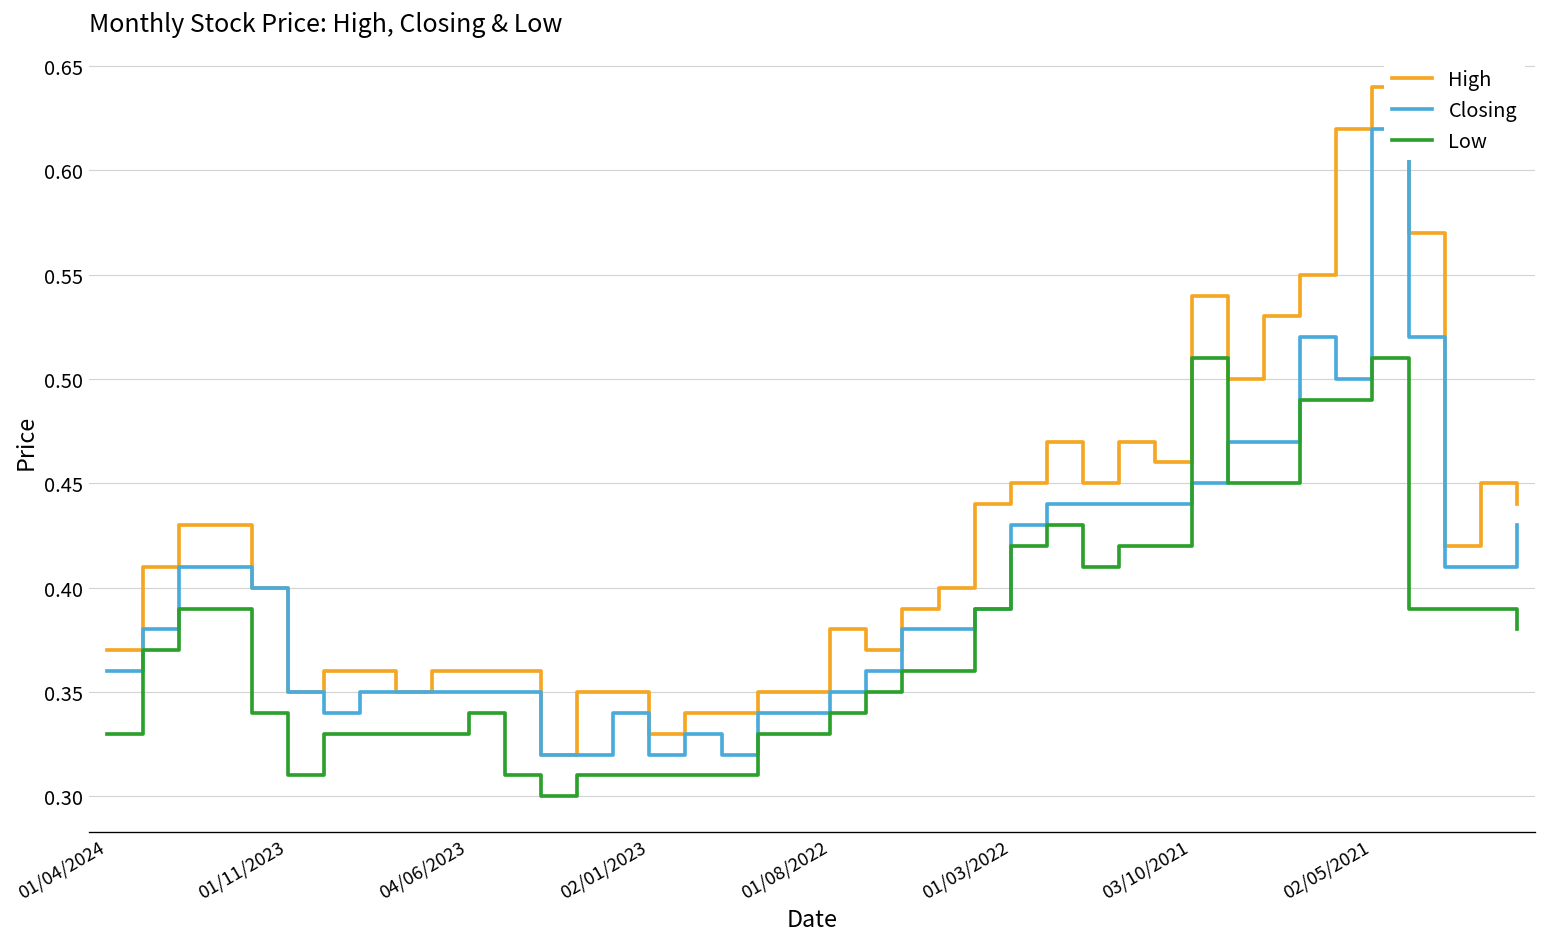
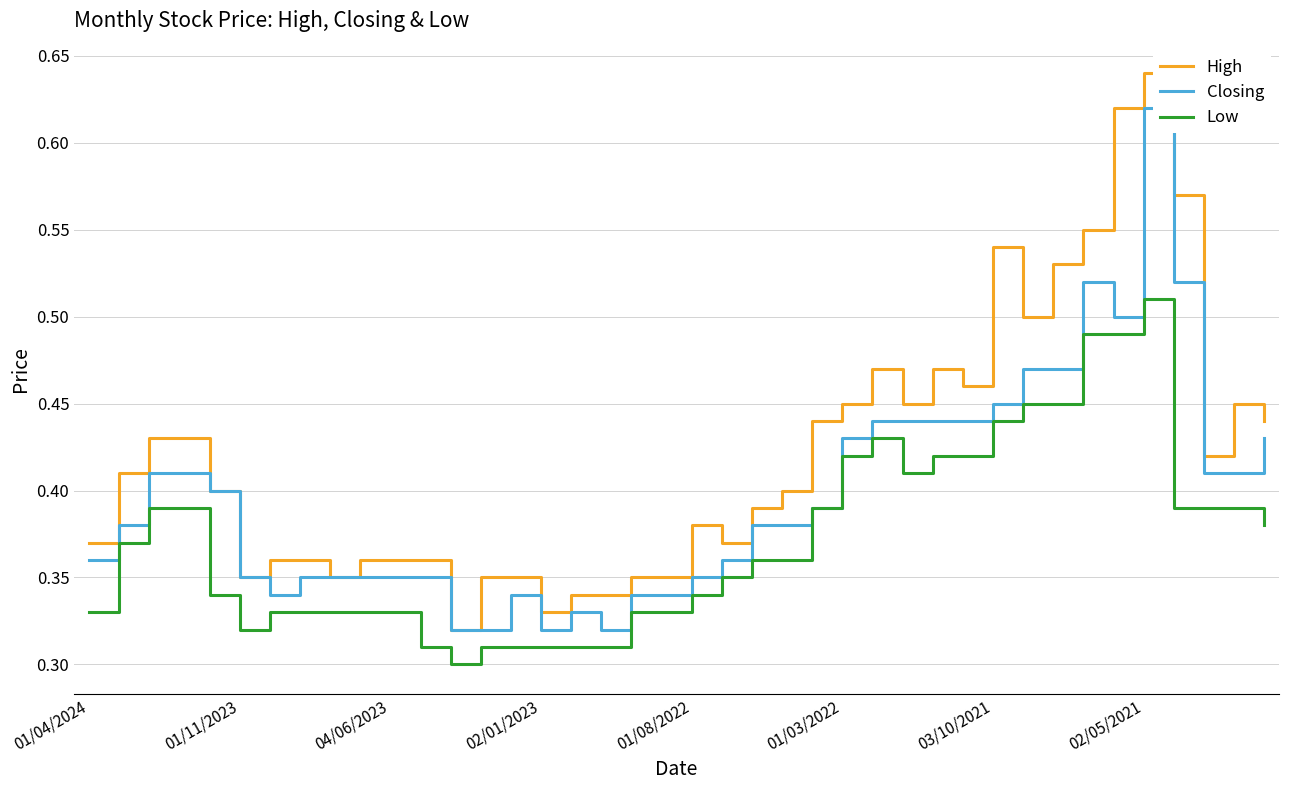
  {
    "High": {
      "01/04/2024": 0.37,
      "04/06/2023": 0.36,
      "02/01/2023": 0.33,
      "01/08/2022": 0.38,
      "01/03/2022": 0.45,
      "03/10/2021": 0.54,
      "02/05/2021": 0.64
    },
    "Closing": {
      "01/04/2024": 0.36,
      "04/06/2023": 0.35,
      "02/01/2023": 0.32,
      "01/08/2022": 0.35,
      "01/03/2022": 0.43,
      "03/10/2021": 0.45,
      "02/05/2021": 0.62
    },
    "Low": {
      "01/04/2024": 0.33,
-     "01/11/2023": 0.31,
-     "04/06/2023": 0.34,
+     "01/11/2023": 0.32,
+     "04/06/2023": 0.33,
      "02/01/2023": 0.31,
      "01/08/2022": 0.34,
      "01/03/2022": 0.42,
-     "03/10/2021": 0.51,
+     "03/10/2021": 0.44,
      "02/05/2021": 0.51
    }
  }
